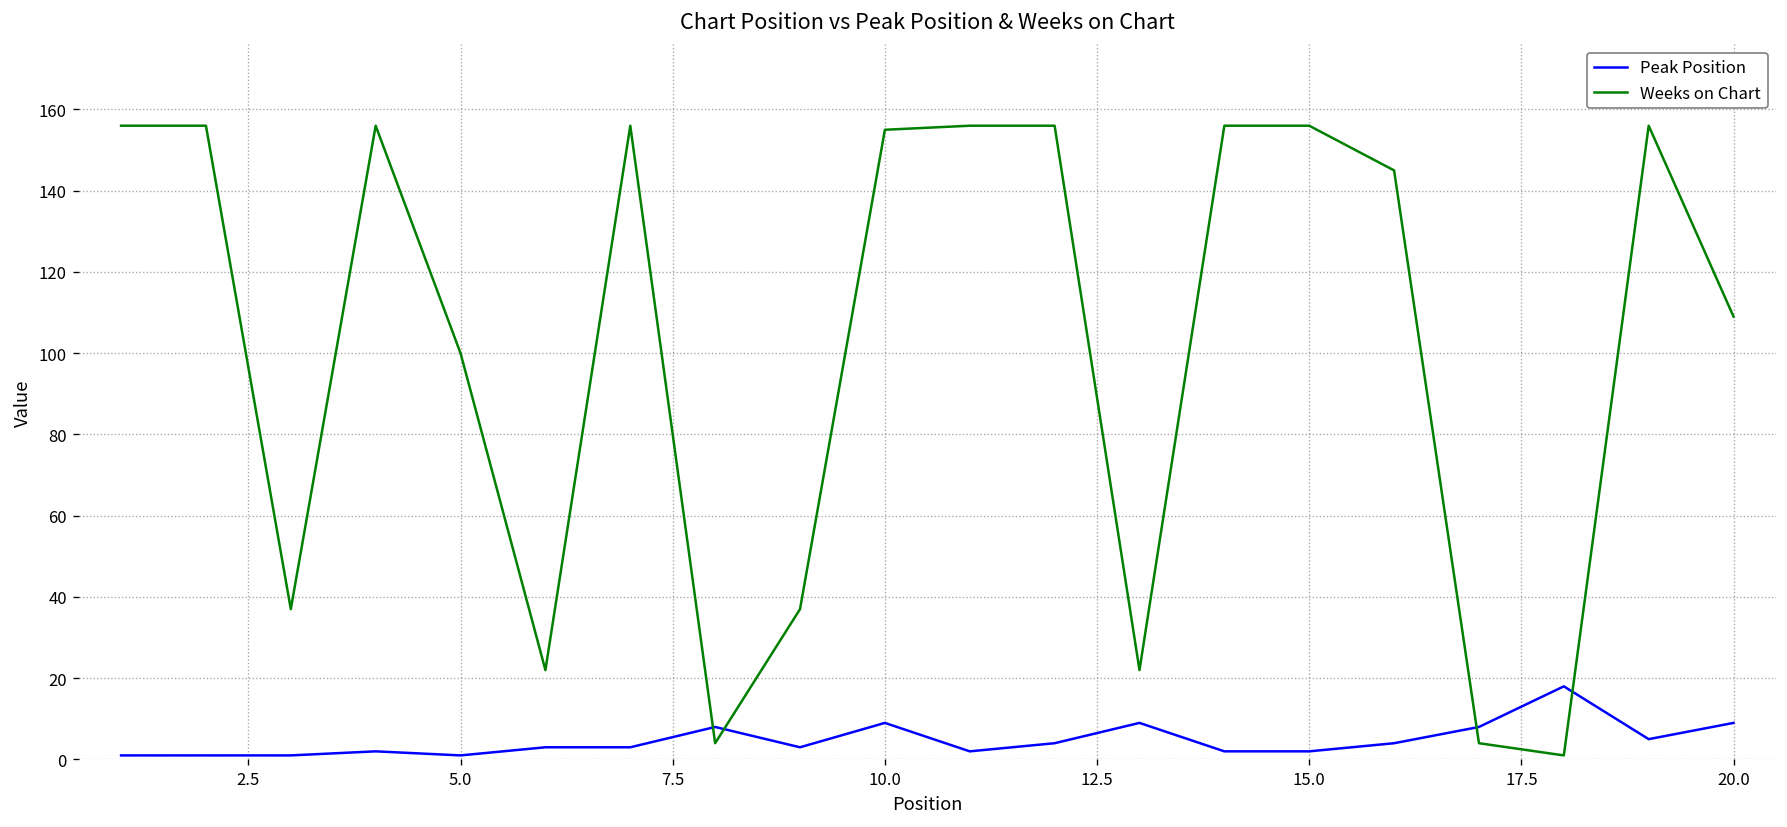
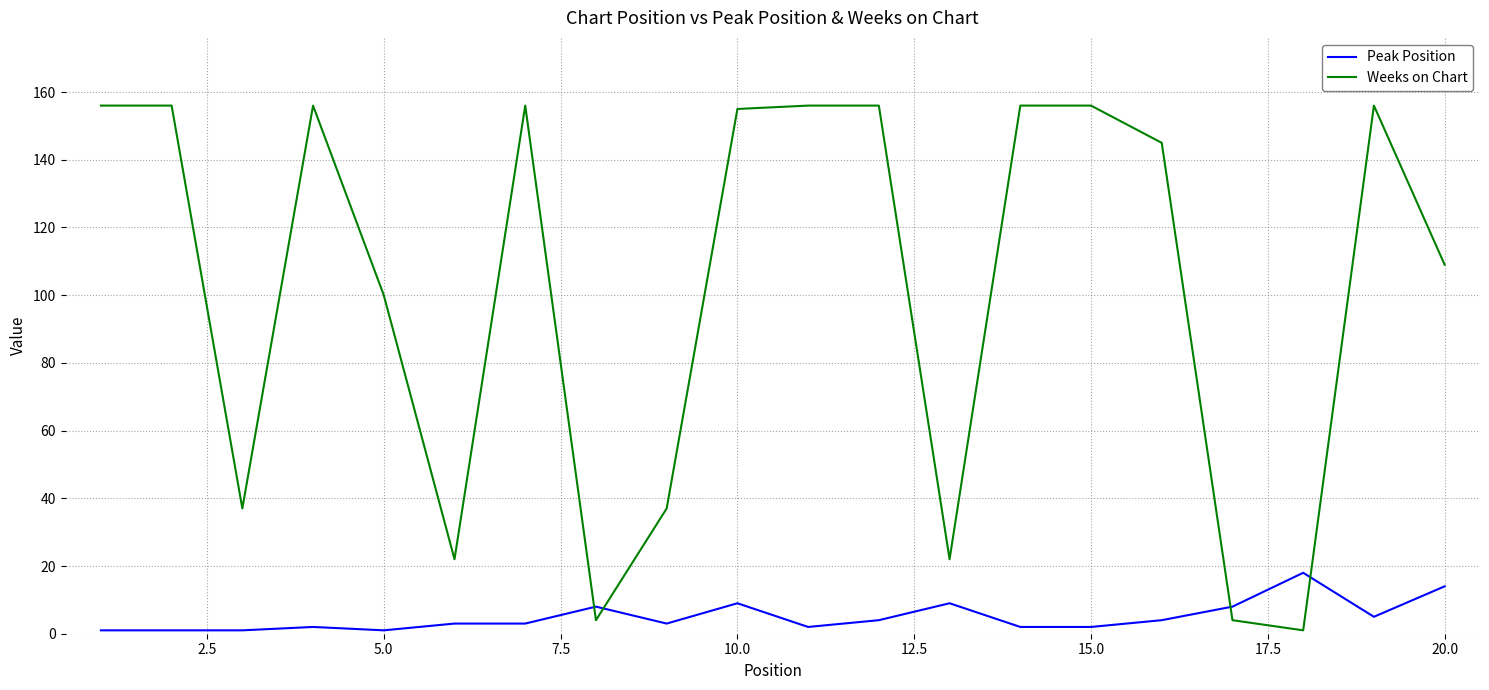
  {
    "Peak Position": {
      "5.0": 1,
      "10.0": 9,
      "15.0": 2,
-     "20.0": 9
+     "20.0": 14
    },
    "Weeks on Chart": {
      "5.0": 100,
      "10.0": 155,
      "15.0": 156,
      "20.0": 109
    }
  }
